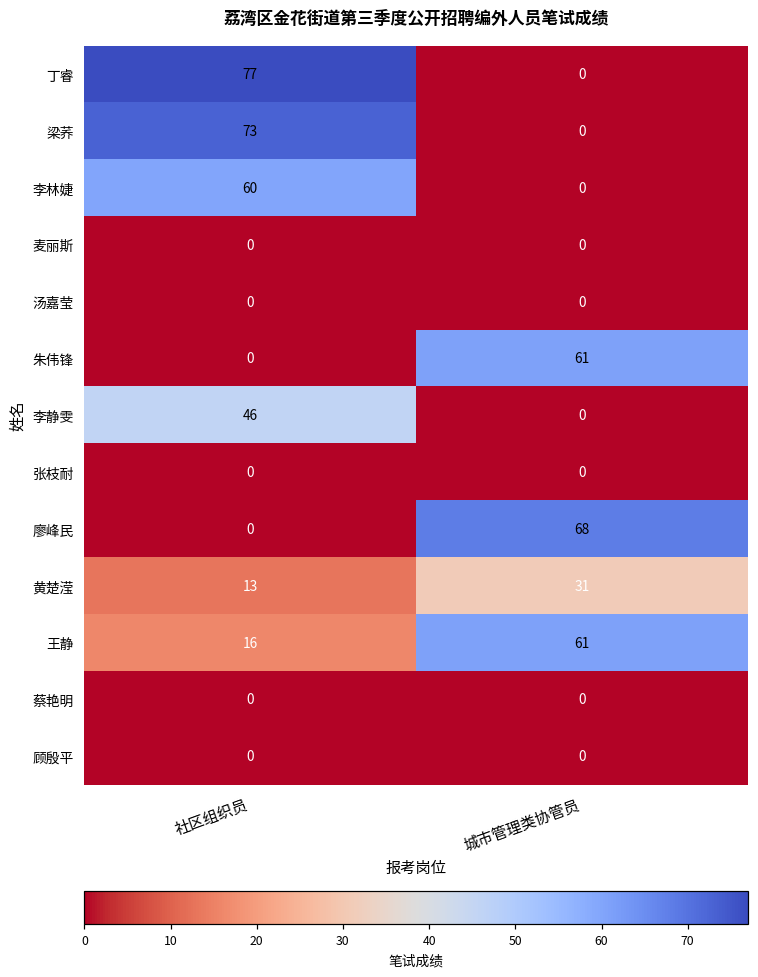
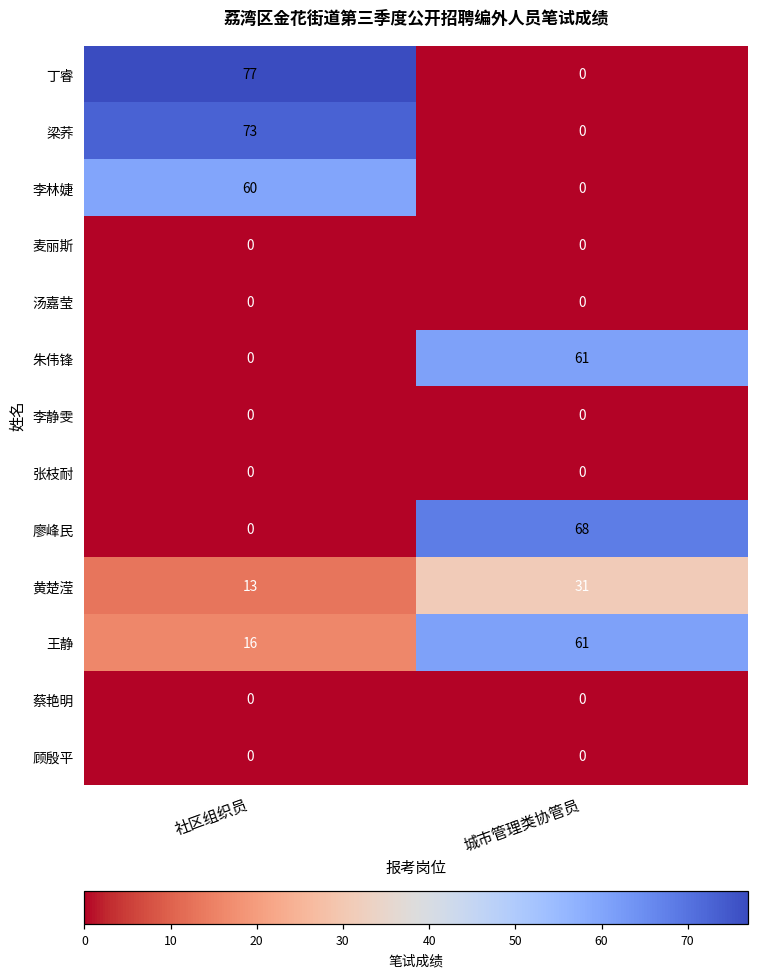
  {
    "丁睿": {
      "社区组织员": 77,
      "城市管理类协管员": 0
    },
    "梁荞": {
      "社区组织员": 73,
      "城市管理类协管员": 0
    },
    "李林婕": {
      "社区组织员": 60,
      "城市管理类协管员": 0
    },
    "麦丽斯": {
      "社区组织员": 0,
      "城市管理类协管员": 0
    },
    "汤嘉莹": {
      "社区组织员": 0,
      "城市管理类协管员": 0
    },
    "朱伟锋": {
      "社区组织员": 0,
      "城市管理类协管员": 61
    },
    "李静雯": {
-     "社区组织员": 46,
+     "社区组织员": 0,
      "城市管理类协管员": 0
    },
    "张枝耐": {
      "社区组织员": 0,
      "城市管理类协管员": 0
    },
    "廖峰民": {
      "社区组织员": 0,
      "城市管理类协管员": 68
    },
    "黄楚滢": {
      "社区组织员": 13,
      "城市管理类协管员": 31
    },
    "王静": {
      "社区组织员": 16,
      "城市管理类协管员": 61
    },
    "蔡艳明": {
      "社区组织员": 0,
      "城市管理类协管员": 0
    },
    "顾殷平": {
      "社区组织员": 0,
      "城市管理类协管员": 0
    }
  }
